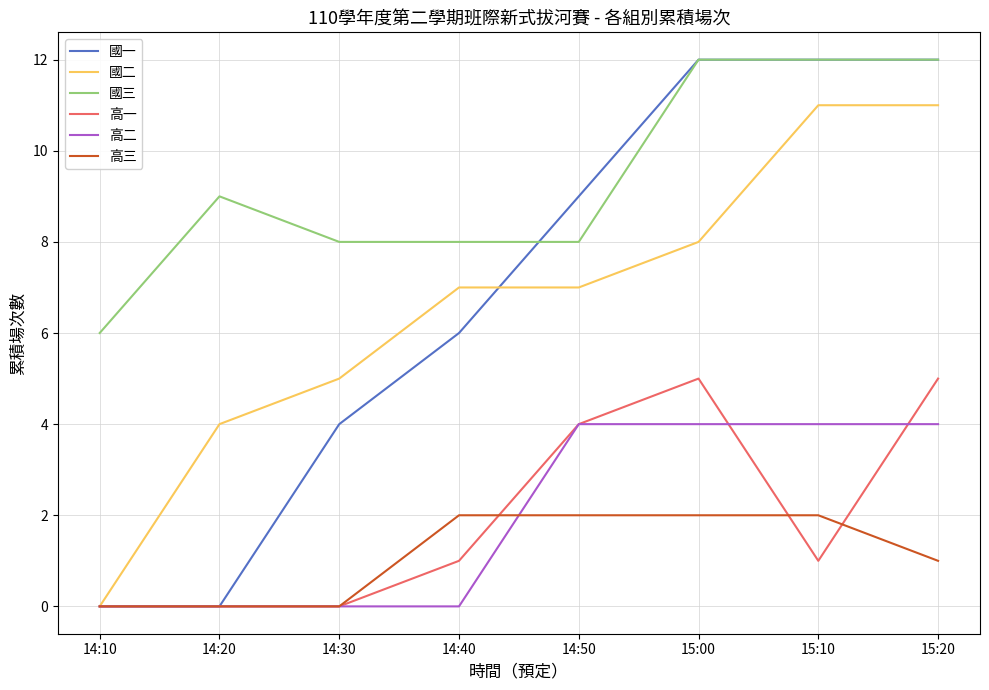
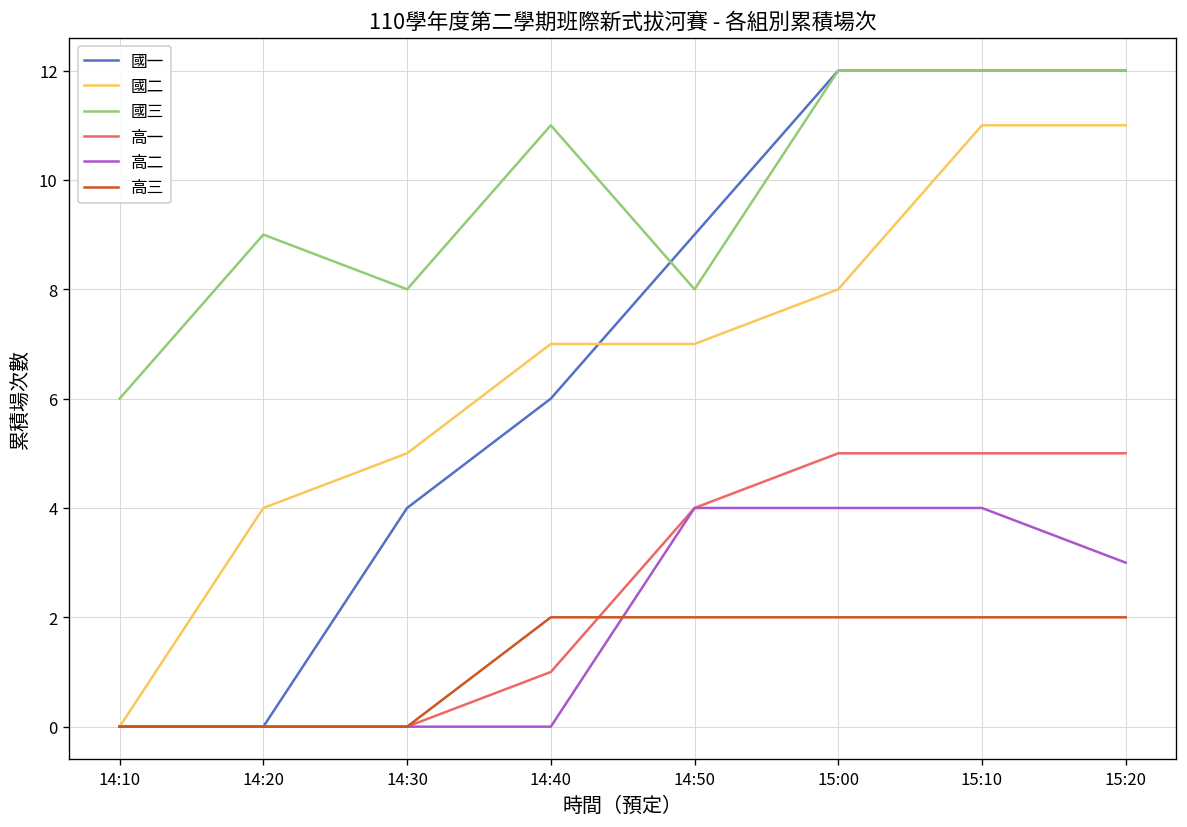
  {
    "國一": {
      "14:30": 4,
      "14:40": 6,
      "14:50": 9
    },
    "國二": {
      "14:20": 4,
      "14:30": 5,
      "14:40": 7,
      "14:50": 7,
      "15:00": 8,
      "15:10": 11,
      "15:20": 11
    },
    "國三": {
      "14:10": 6,
      "14:20": 9,
      "14:30": 8,
-     "14:40": 8,
+     "14:40": 11,
      "14:50": 8
    },
    "高一": {
      "14:40": 1,
      "15:00": 5,
-     "15:10": 1,
+     "15:10": 5,
      "15:20": 5
    },
    "高二": {
      "14:40": 0,
      "15:00": 4,
      "15:10": 4,
-     "15:20": 4
+     "15:20": 3
    },
    "高三": {
      "14:40": 2,
      "14:50": 2,
      "15:00": 2,
      "15:10": 2,
-     "15:20": 1
+     "15:20": 2
    }
  }
